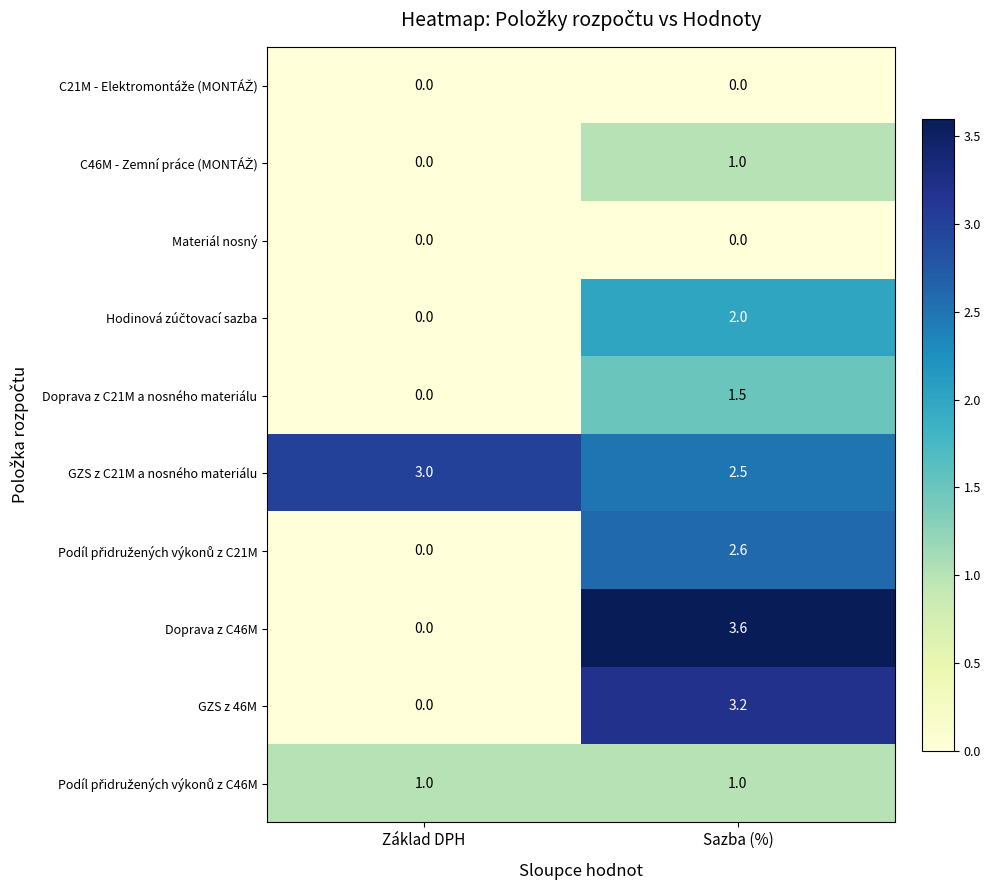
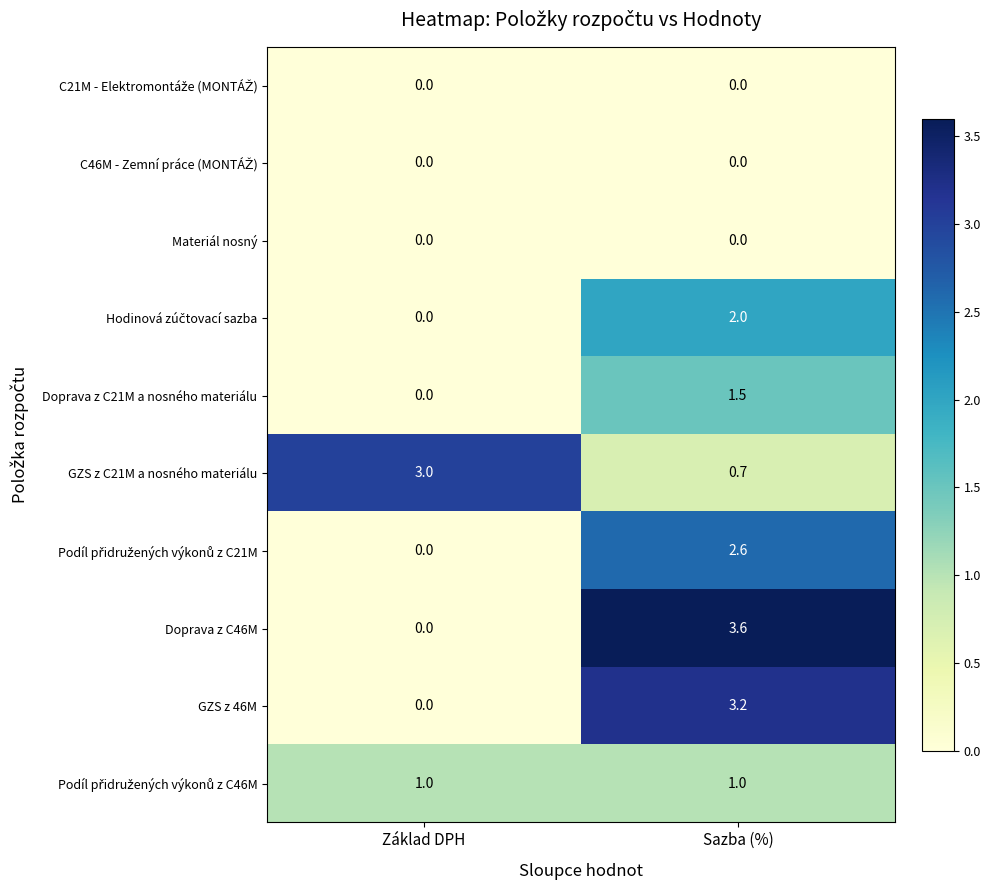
  {
    "C21M - Elektromontáže (MONTÁŽ)": {
      "Základ DPH": 0.0,
      "Sazba (%)": 0.0
    },
    "C46M - Zemní práce (MONTÁŽ)": {
      "Základ DPH": 0.0,
-     "Sazba (%)": 1.0
+     "Sazba (%)": 0.0
    },
    "Materiál nosný": {
      "Základ DPH": 0.0,
      "Sazba (%)": 0.0
    },
    "Hodinová zúčtovací sazba": {
      "Základ DPH": 0.0,
      "Sazba (%)": 2.0
    },
    "Doprava z C21M a nosného materiálu": {
      "Základ DPH": 0.0,
      "Sazba (%)": 1.5
    },
    "GZS z C21M a nosného materiálu": {
      "Základ DPH": 3.0,
-     "Sazba (%)": 2.5
+     "Sazba (%)": 0.7
    },
    "Podíl přidružených výkonů z C21M": {
      "Základ DPH": 0.0,
      "Sazba (%)": 2.6
    },
    "Doprava z C46M": {
      "Základ DPH": 0.0,
      "Sazba (%)": 3.6
    },
    "GZS z 46M": {
      "Základ DPH": 0.0,
      "Sazba (%)": 3.2
    },
    "Podíl přidružených výkonů z C46M": {
      "Základ DPH": 1.0,
      "Sazba (%)": 1.0
    }
  }
